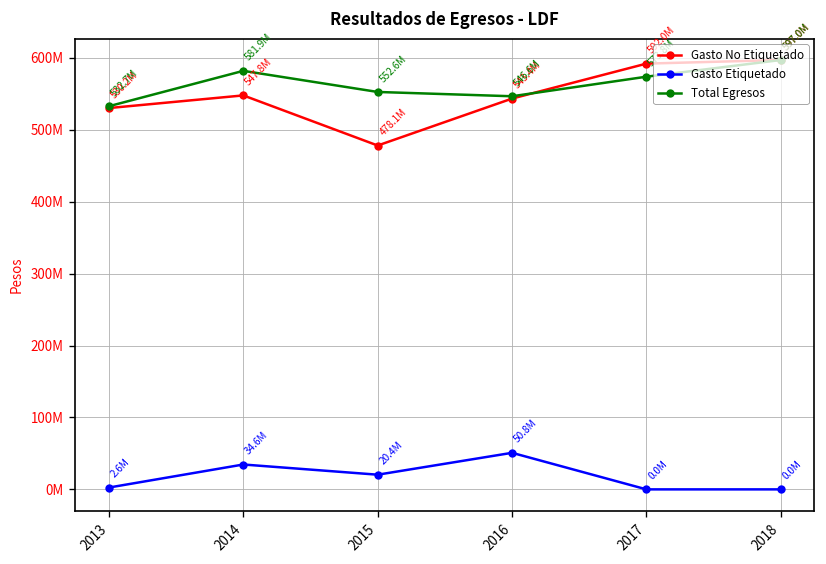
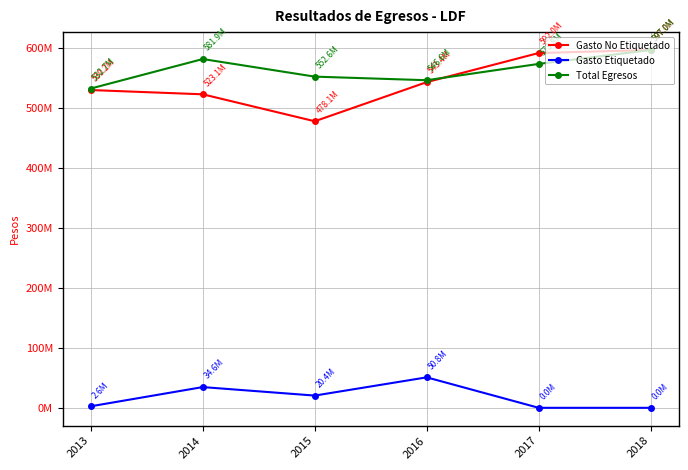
  {
    "Gasto No Etiquetado": {
-     "2014": "547.8M",
+     "2014": "523.1M",
      "2015": "478.1M"
    },
    "Gasto Etiquetado": {
      "2013": "2.6M",
      "2014": "34.6M",
      "2015": "20.4M",
      "2016": "50.8M",
      "2017": "0.0M",
      "2018": "0.0M"
    },
    "Total Egresos": {
      "2014": "581.9M",
      "2015": "552.6M"
    }
  }
